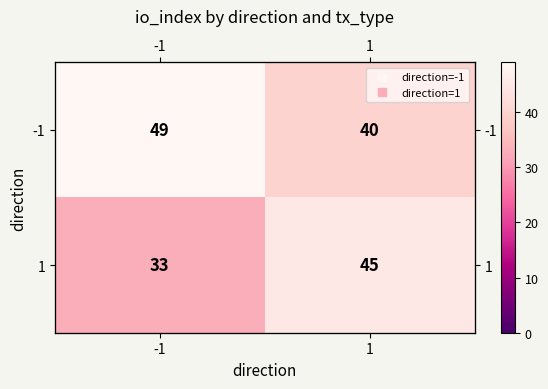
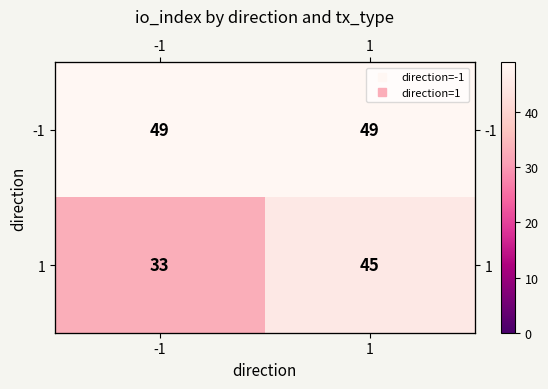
  {
    "-1": {
      "-1": 49,
-     "1": 40
+     "1": 49
    },
    "1": {
      "-1": 33,
      "1": 45
    }
  }
